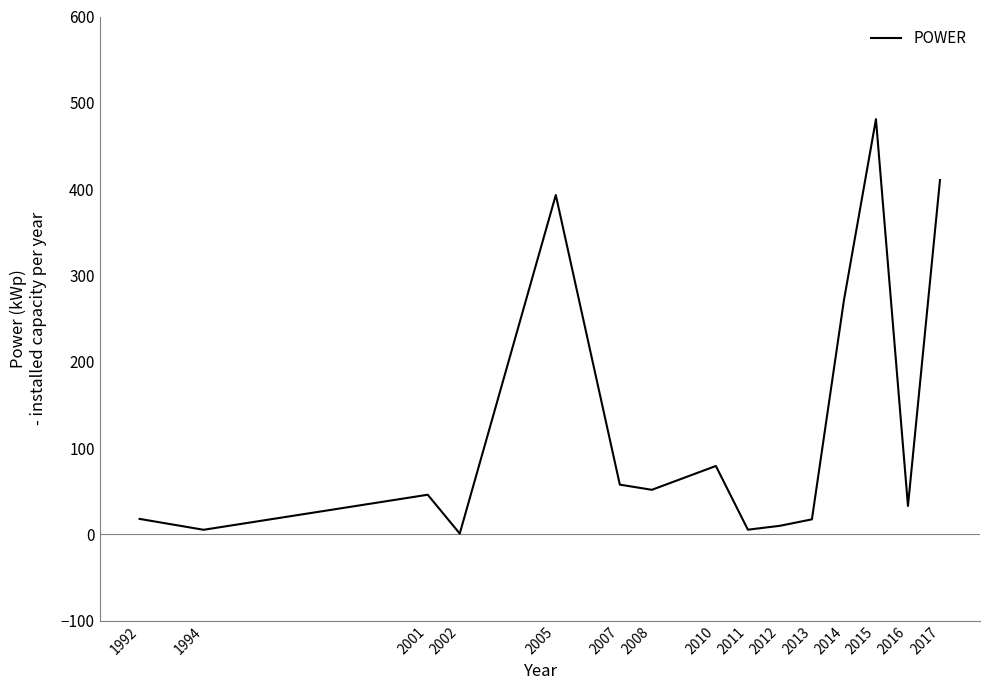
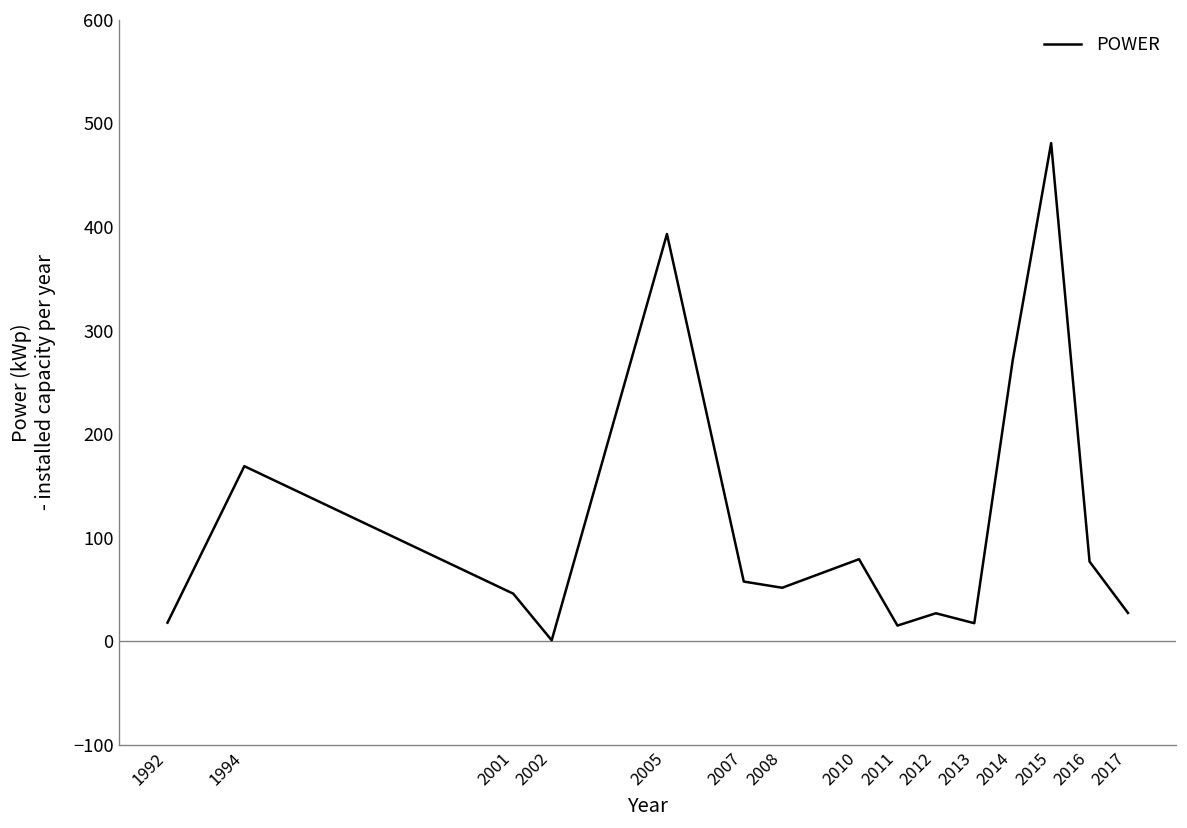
  {
    "1992": 20,
-   "1994": 10,
+   "1994": 170,
    "2001": 50,
    "2002": 0,
    "2005": 390,
    "2007": 60,
    "2008": 50,
    "2010": 80,
-   "2011": 10,
-   "2012": 10,
+   "2011": 20,
+   "2012": 30,
    "2013": 20,
    "2014": 270,
    "2015": 480,
-   "2016": 30,
-   "2017": 410
+   "2016": 80,
+   "2017": 30
  }
